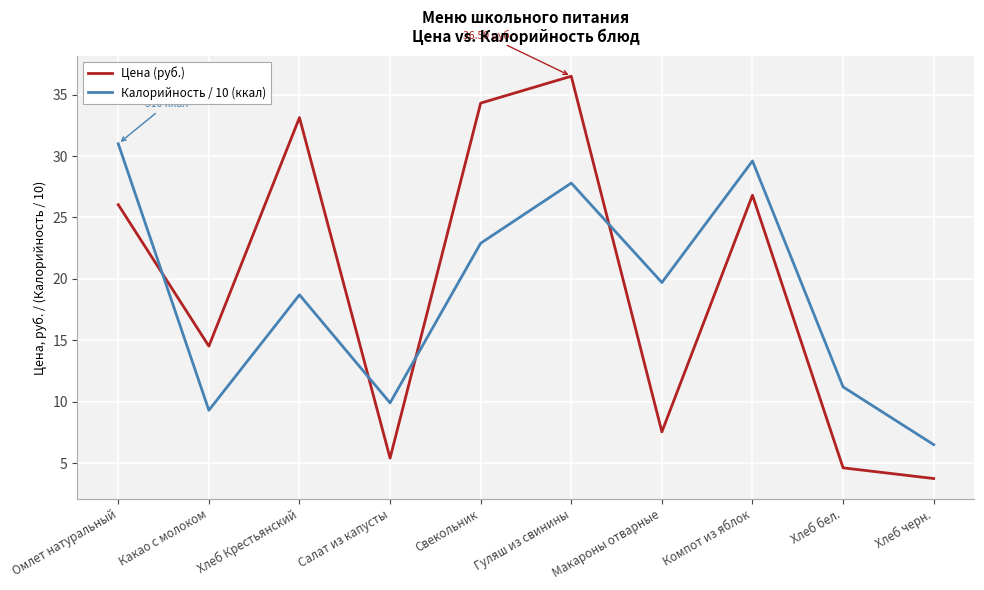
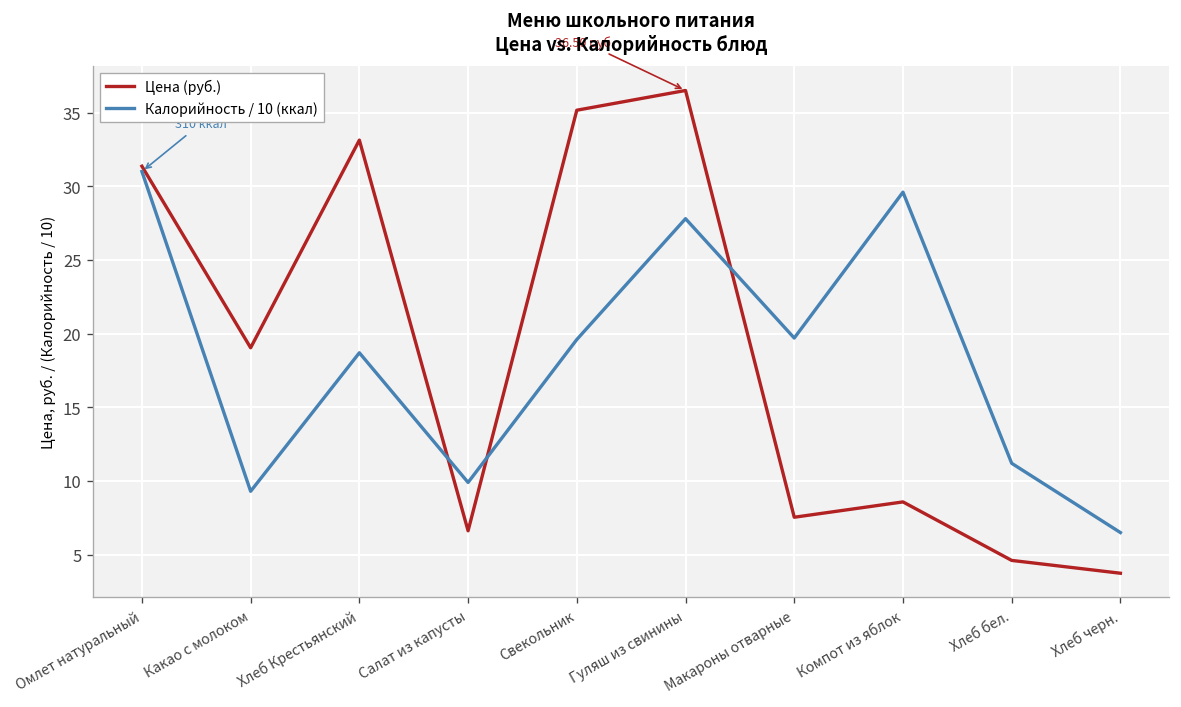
  {
    "Цена (руб.)": {
-     "Омлет натуральный": 26.0,
-     "Какао с молоком": 14.5,
+     "Омлет натуральный": 31.4,
+     "Какао с молоком": 19.0,
      "Хлеб Крестьянский": 33.1,
-     "Салат из капусты": 5.4,
-     "Свекольник": 34.3,
+     "Салат из капусты": 6.6,
+     "Свекольник": 35.2,
      "Макароны отварные": 7.5,
-     "Компот из яблок": 26.8,
+     "Компот из яблок": 8.6,
      "Хлеб бел.": 4.6,
      "Хлеб черн.": 3.7
    },
    "Калорийность / 10 (ккал)": {
      "Какао с молоком": 9.3,
      "Хлеб Крестьянский": 18.7,
      "Салат из капусты": 9.9,
-     "Свекольник": 22.9,
+     "Свекольник": 19.6,
      "Гуляш из свинины": 27.8,
      "Макароны отварные": 19.7,
      "Компот из яблок": 29.6,
      "Хлеб бел.": 11.2,
      "Хлеб черн.": 6.5
    }
  }
